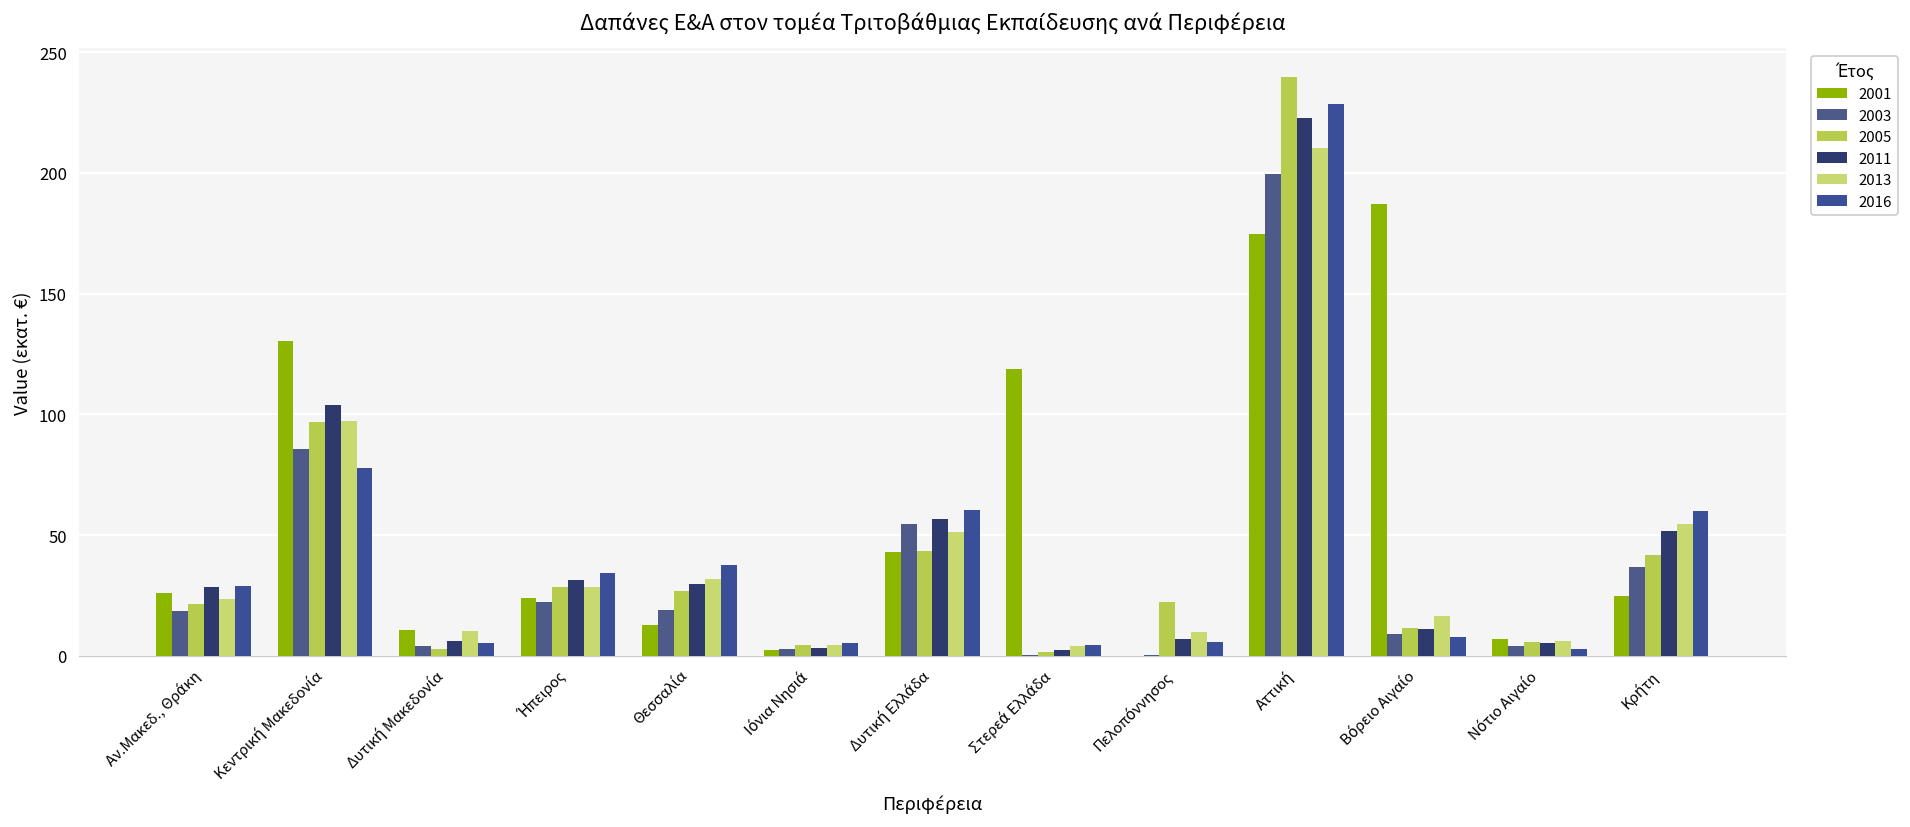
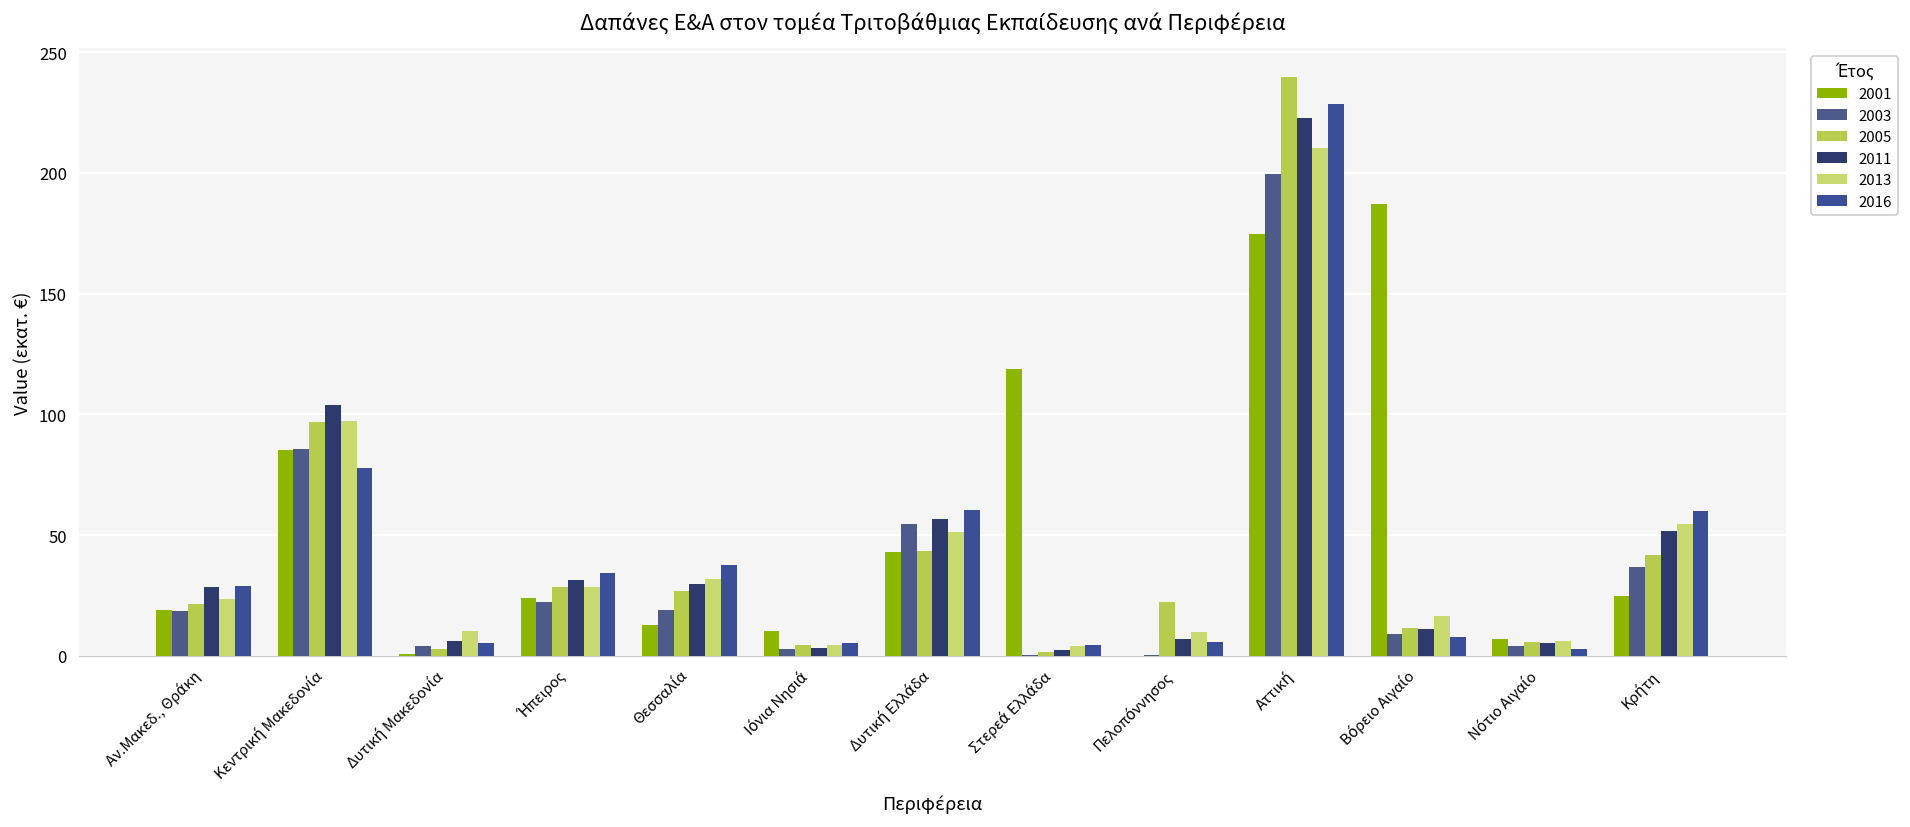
  {
    "2001": {
-     "Αν.Μακεδ., Θράκη": 26,
-     "Κεντρική Μακεδονία": 131,
-     "Δυτική Μακεδονία": 11,
+     "Αν.Μακεδ., Θράκη": 19,
+     "Κεντρική Μακεδονία": 85,
+     "Δυτική Μακεδονία": 1,
      "Ήπειρος": 24,
      "Θεσσαλία": 13,
-     "Ιόνια Νησιά": 3,
+     "Ιόνια Νησιά": 10,
      "Δυτική Ελλάδα": 43,
      "Στερεά Ελλάδα": 119,
      "Αττική": 175,
      "Βόρειο Αιγαίο": 187,
      "Νότιο Αιγαίο": 7,
      "Κρήτη": 25
    }
  }
